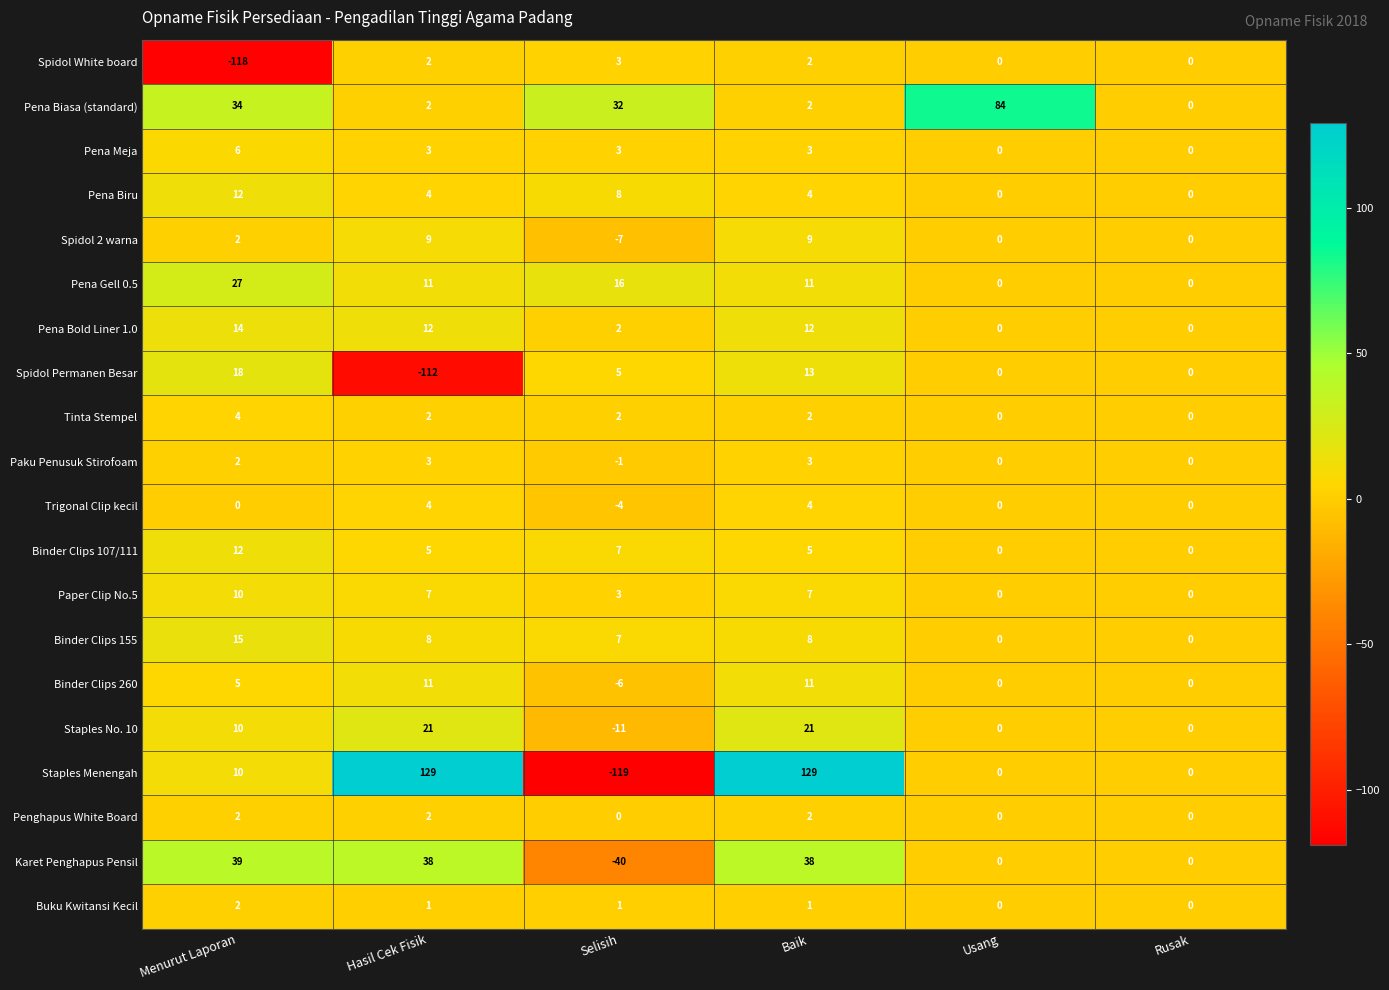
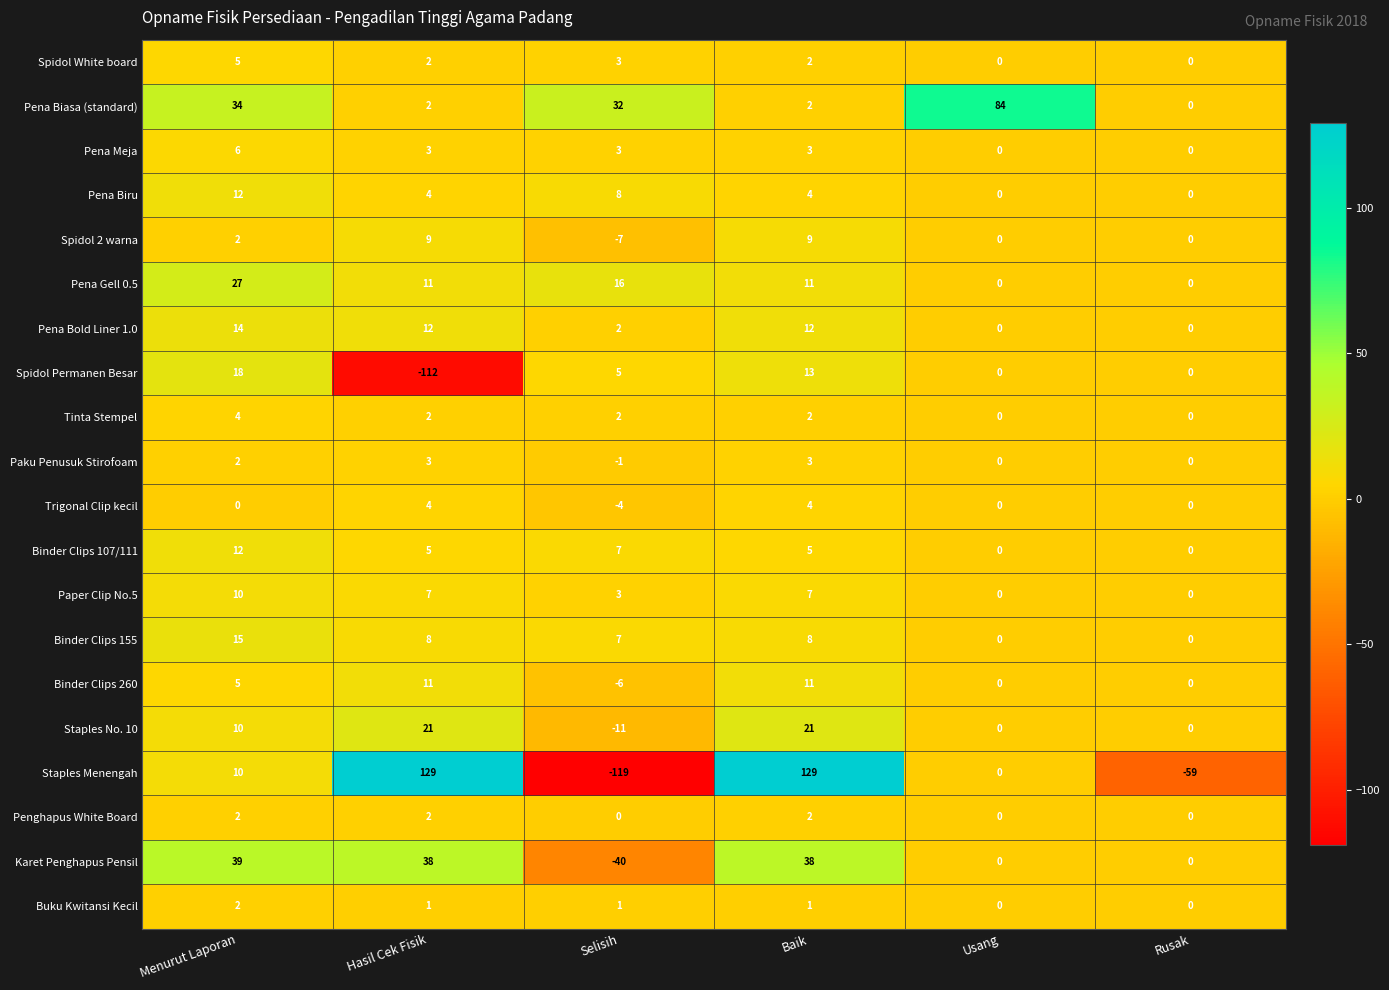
  {
    "Spidol White board": {
-     "Menurut Laporan": -118,
+     "Menurut Laporan": 5,
      "Hasil Cek Fisik": 2,
      "Selisih": 3,
      "Baik": 2,
      "Usang": 0,
      "Rusak": 0
    },
    "Pena Biasa (standard)": {
      "Menurut Laporan": 34,
      "Hasil Cek Fisik": 2,
      "Selisih": 32,
      "Baik": 2,
      "Usang": 84,
      "Rusak": 0
    },
    "Pena Meja": {
      "Menurut Laporan": 6,
      "Hasil Cek Fisik": 3,
      "Selisih": 3,
      "Baik": 3,
      "Usang": 0,
      "Rusak": 0
    },
    "Pena Biru": {
      "Menurut Laporan": 12,
      "Hasil Cek Fisik": 4,
      "Selisih": 8,
      "Baik": 4,
      "Usang": 0,
      "Rusak": 0
    },
    "Spidol 2 warna": {
      "Menurut Laporan": 2,
      "Hasil Cek Fisik": 9,
      "Selisih": -7,
      "Baik": 9,
      "Usang": 0,
      "Rusak": 0
    },
    "Pena Gell 0.5": {
      "Menurut Laporan": 27,
      "Hasil Cek Fisik": 11,
      "Selisih": 16,
      "Baik": 11,
      "Usang": 0,
      "Rusak": 0
    },
    "Pena Bold Liner 1.0": {
      "Menurut Laporan": 14,
      "Hasil Cek Fisik": 12,
      "Selisih": 2,
      "Baik": 12,
      "Usang": 0,
      "Rusak": 0
    },
    "Spidol Permanen Besar": {
      "Menurut Laporan": 18,
      "Hasil Cek Fisik": -112,
      "Selisih": 5,
      "Baik": 13,
      "Usang": 0,
      "Rusak": 0
    },
    "Tinta Stempel": {
      "Menurut Laporan": 4,
      "Hasil Cek Fisik": 2,
      "Selisih": 2,
      "Baik": 2,
      "Usang": 0,
      "Rusak": 0
    },
    "Paku Penusuk Stirofoam": {
      "Menurut Laporan": 2,
      "Hasil Cek Fisik": 3,
      "Selisih": -1,
      "Baik": 3,
      "Usang": 0,
      "Rusak": 0
    },
    "Trigonal Clip kecil": {
      "Menurut Laporan": 0,
      "Hasil Cek Fisik": 4,
      "Selisih": -4,
      "Baik": 4,
      "Usang": 0,
      "Rusak": 0
    },
    "Binder Clips 107/111": {
      "Menurut Laporan": 12,
      "Hasil Cek Fisik": 5,
      "Selisih": 7,
      "Baik": 5,
      "Usang": 0,
      "Rusak": 0
    },
    "Paper Clip No.5": {
      "Menurut Laporan": 10,
      "Hasil Cek Fisik": 7,
      "Selisih": 3,
      "Baik": 7,
      "Usang": 0,
      "Rusak": 0
    },
    "Binder Clips 155": {
      "Menurut Laporan": 15,
      "Hasil Cek Fisik": 8,
      "Selisih": 7,
      "Baik": 8,
      "Usang": 0,
      "Rusak": 0
    },
    "Binder Clips 260": {
      "Menurut Laporan": 5,
      "Hasil Cek Fisik": 11,
      "Selisih": -6,
      "Baik": 11,
      "Usang": 0,
      "Rusak": 0
    },
    "Staples No. 10": {
      "Menurut Laporan": 10,
      "Hasil Cek Fisik": 21,
      "Selisih": -11,
      "Baik": 21,
      "Usang": 0,
      "Rusak": 0
    },
    "Staples Menengah": {
      "Menurut Laporan": 10,
      "Hasil Cek Fisik": 129,
      "Selisih": -119,
      "Baik": 129,
      "Usang": 0,
-     "Rusak": 0
+     "Rusak": -59
    },
    "Penghapus White Board": {
      "Menurut Laporan": 2,
      "Hasil Cek Fisik": 2,
      "Selisih": 0,
      "Baik": 2,
      "Usang": 0,
      "Rusak": 0
    },
    "Karet Penghapus Pensil": {
      "Menurut Laporan": 39,
      "Hasil Cek Fisik": 38,
      "Selisih": -40,
      "Baik": 38,
      "Usang": 0,
      "Rusak": 0
    },
    "Buku Kwitansi Kecil": {
      "Menurut Laporan": 2,
      "Hasil Cek Fisik": 1,
      "Selisih": 1,
      "Baik": 1,
      "Usang": 0,
      "Rusak": 0
    }
  }
